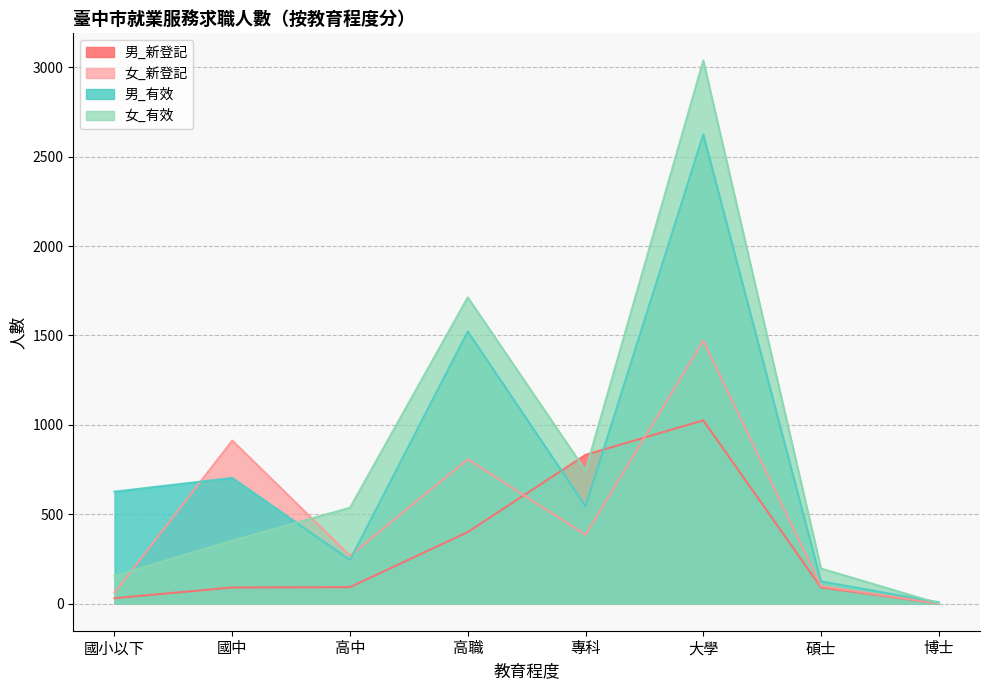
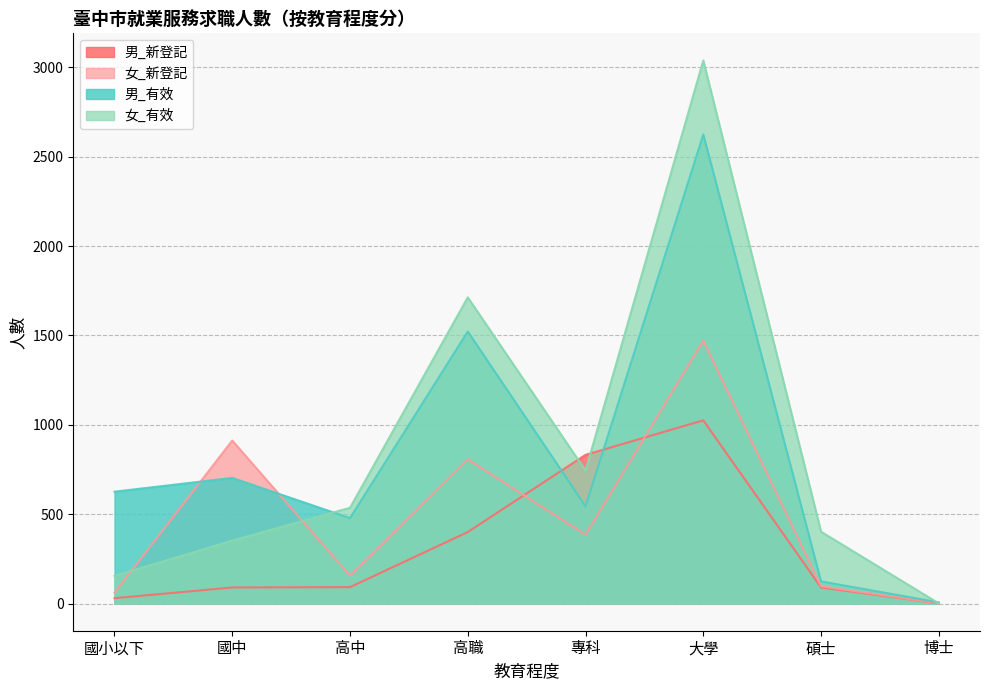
  {
    "男_新登記": {
      "國小以下": 30,
      "國中": 90,
      "高中": 90,
      "高職": 400,
      "專科": 830,
      "大學": 1030
    },
    "女_新登記": {
      "國小以下": 60,
      "國中": 910,
-     "高中": 270,
+     "高中": 160,
      "高職": 810,
      "專科": 390,
      "大學": 1470
    },
    "男_有效": {
      "國小以下": 630,
      "國中": 700,
-     "高中": 240,
+     "高中": 480,
      "高職": 1520,
      "專科": 540,
      "大學": 2620,
      "碩士": 120
    },
    "女_有效": {
      "國小以下": 160,
      "國中": 350,
      "高中": 540,
      "高職": 1710,
      "專科": 740,
      "大學": 3040,
-     "碩士": 200
+     "碩士": 400
    }
  }
